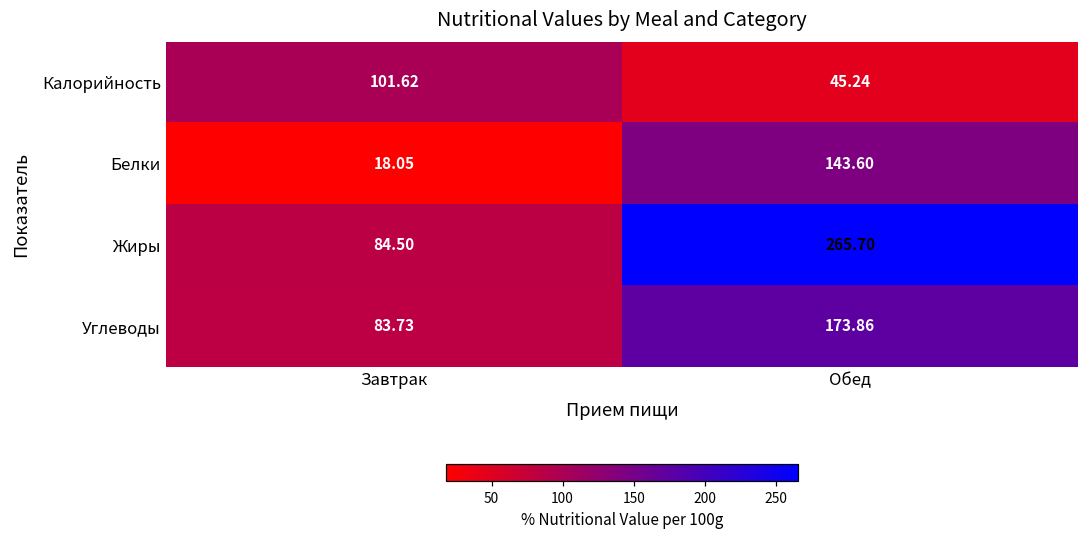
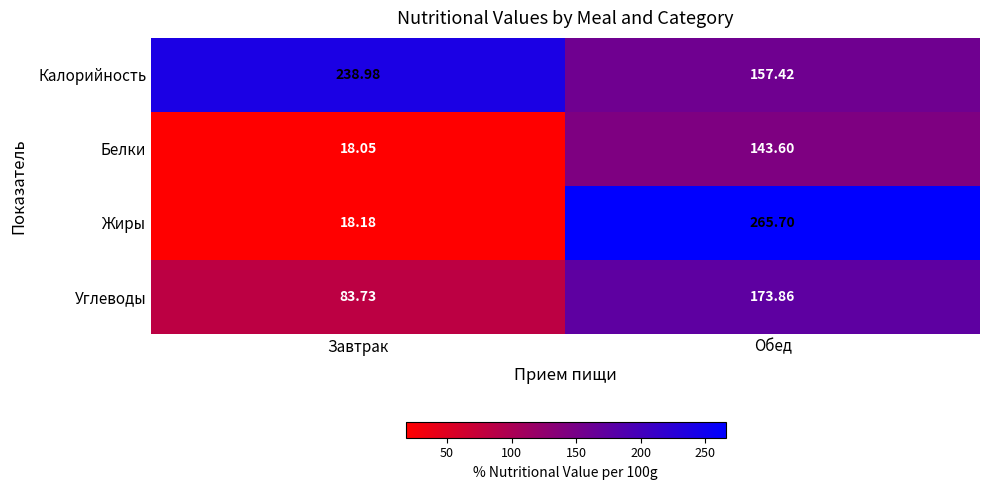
  {
    "Калорийность": {
-     "Завтрак": 101.62,
-     "Обед": 45.24
+     "Завтрак": 238.98,
+     "Обед": 157.42
    },
    "Белки": {
      "Завтрак": 18.05,
      "Обед": 143.60
    },
    "Жиры": {
-     "Завтрак": 84.50,
+     "Завтрак": 18.18,
      "Обед": 265.70
    },
    "Углеводы": {
      "Завтрак": 83.73,
      "Обед": 173.86
    }
  }
